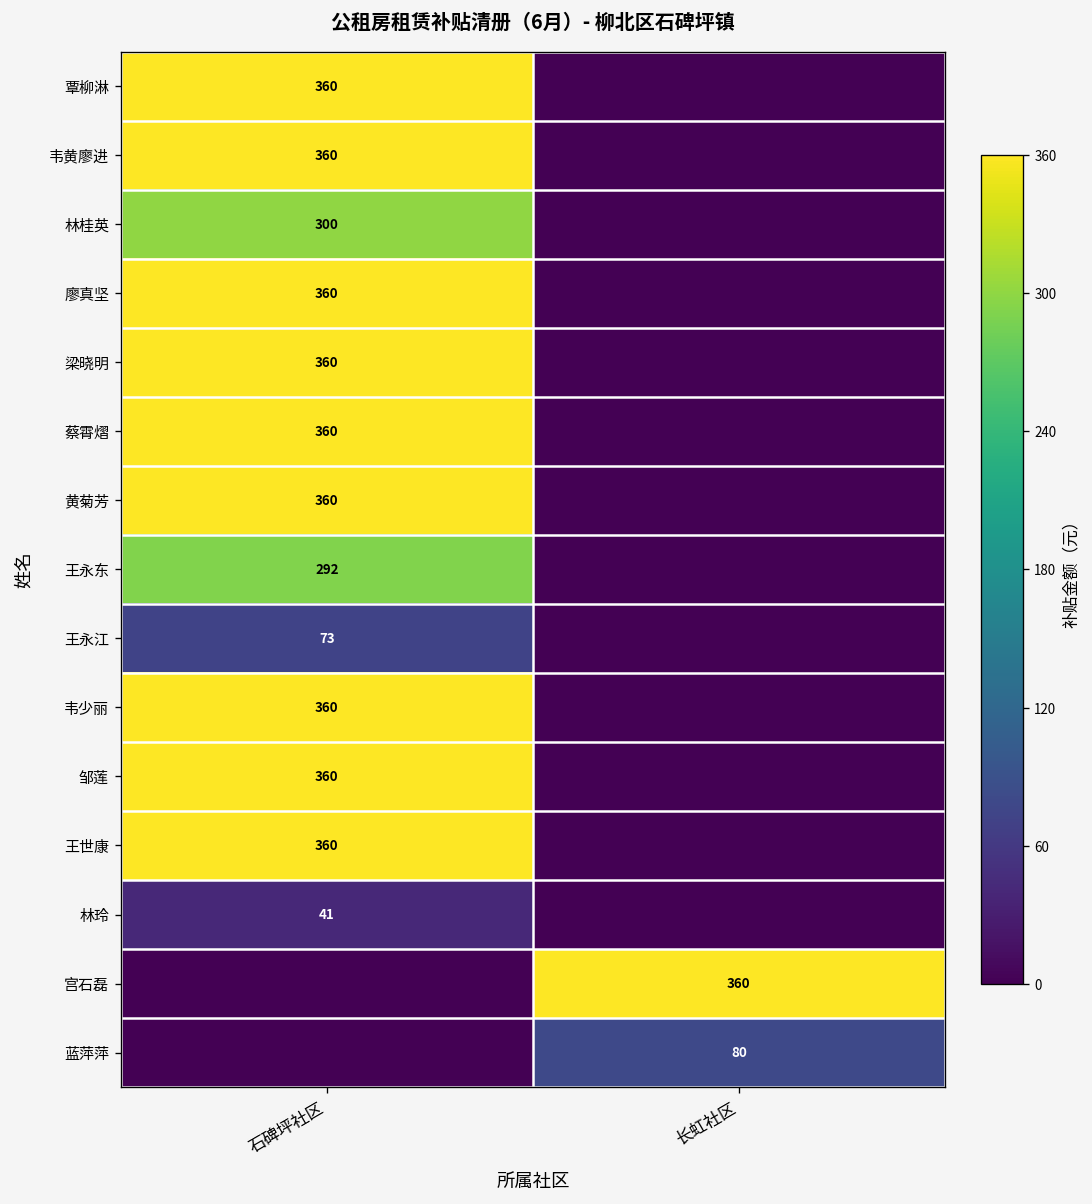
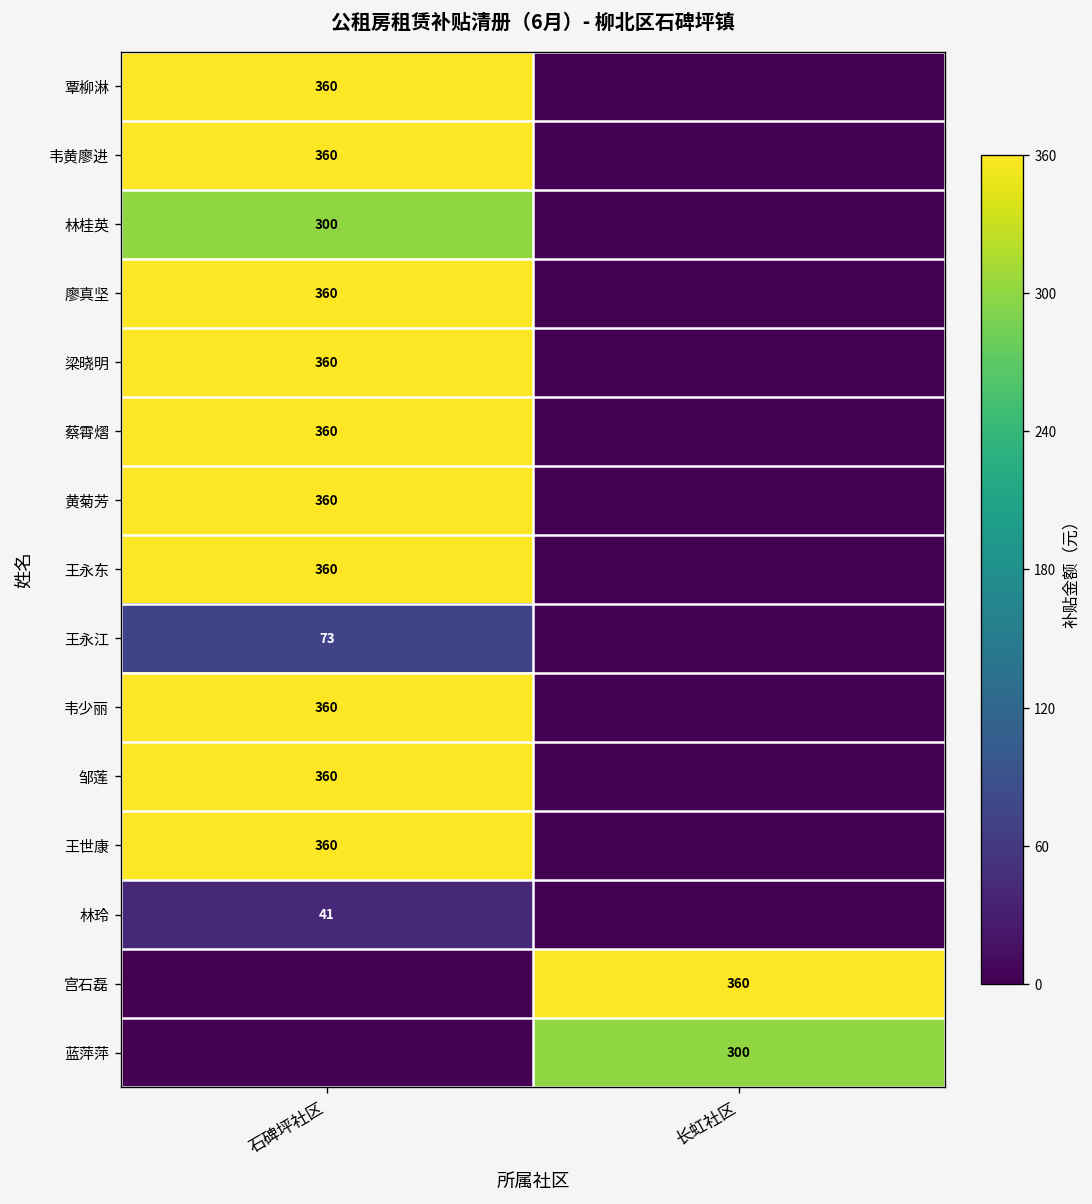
  {
    "覃柳淋": {
      "石碑坪社区": 360
    },
    "韦黄廖进": {
      "石碑坪社区": 360
    },
    "林桂英": {
      "石碑坪社区": 300
    },
    "廖真坚": {
      "石碑坪社区": 360
    },
    "梁晓明": {
      "石碑坪社区": 360
    },
    "蔡霄熠": {
      "石碑坪社区": 360
    },
    "黄菊芳": {
      "石碑坪社区": 360
    },
    "王永东": {
-     "石碑坪社区": 292
+     "石碑坪社区": 360
    },
    "王永江": {
      "石碑坪社区": 73
    },
    "韦少丽": {
      "石碑坪社区": 360
    },
    "邹莲": {
      "石碑坪社区": 360
    },
    "王世康": {
      "石碑坪社区": 360
    },
    "林玲": {
      "石碑坪社区": 41
    },
    "宫石磊": {
      "长虹社区": 360
    },
    "蓝萍萍": {
-     "长虹社区": 80
+     "长虹社区": 300
    }
  }
